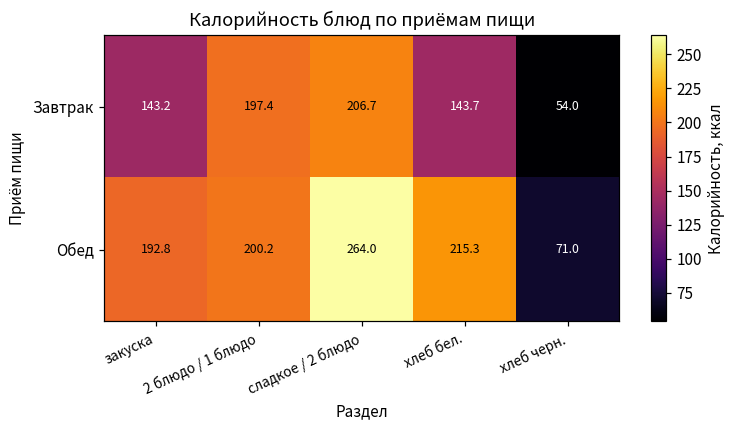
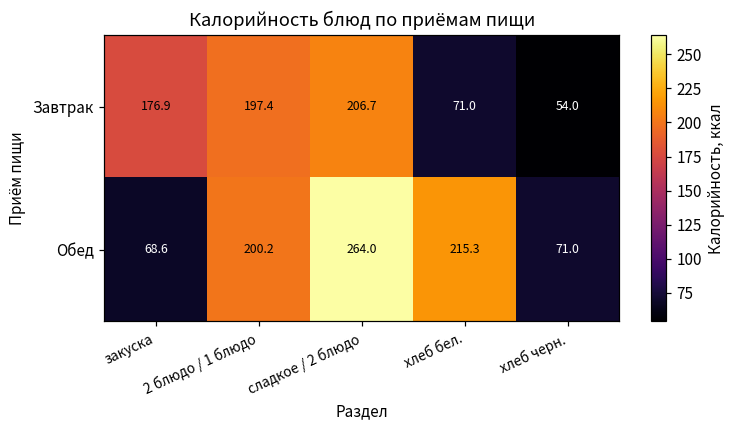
  {
    "Завтрак": {
-     "закуска": 143.2,
+     "закуска": 176.9,
      "2 блюдо / 1 блюдо": 197.4,
      "сладкое / 2 блюдо": 206.7,
-     "хлеб бел.": 143.7,
+     "хлеб бел.": 71.0,
      "хлеб черн.": 54.0
    },
    "Обед": {
-     "закуска": 192.8,
+     "закуска": 68.6,
      "2 блюдо / 1 блюдо": 200.2,
      "сладкое / 2 блюдо": 264.0,
      "хлеб бел.": 215.3,
      "хлеб черн.": 71.0
    }
  }
